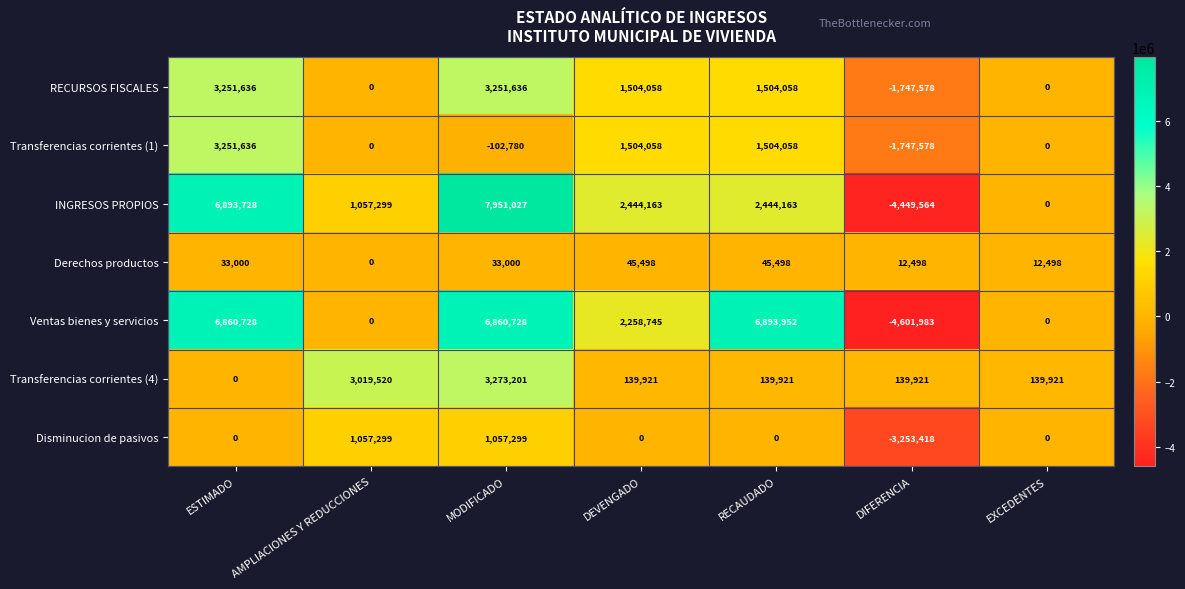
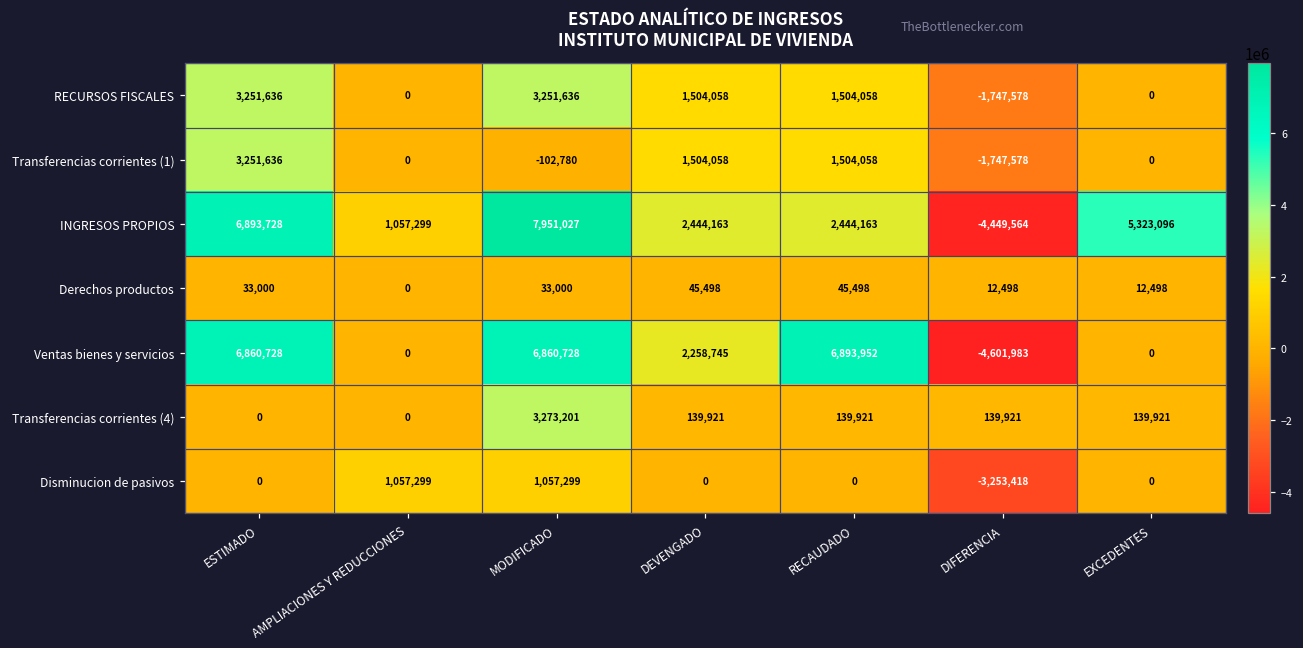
  {
    "RECURSOS FISCALES": {
      "ESTIMADO": "3,251,636",
      "AMPLIACIONES Y REDUCCIONES": "0",
      "MODIFICADO": "3,251,636",
      "DEVENGADO": "1,504,058",
      "RECAUDADO": "1,504,058",
      "DIFERENCIA": "-1,747,578",
      "EXCEDENTES": "0"
    },
    "Transferencias corrientes (1)": {
      "ESTIMADO": "3,251,636",
      "AMPLIACIONES Y REDUCCIONES": "0",
      "MODIFICADO": "-102,780",
      "DEVENGADO": "1,504,058",
      "RECAUDADO": "1,504,058",
      "DIFERENCIA": "-1,747,578",
      "EXCEDENTES": "0"
    },
    "INGRESOS PROPIOS": {
      "ESTIMADO": "6,893,728",
      "AMPLIACIONES Y REDUCCIONES": "1,057,299",
      "MODIFICADO": "7,951,027",
      "DEVENGADO": "2,444,163",
      "RECAUDADO": "2,444,163",
      "DIFERENCIA": "-4,449,564",
-     "EXCEDENTES": "0"
+     "EXCEDENTES": "5,323,096"
    },
    "Derechos productos": {
      "ESTIMADO": "33,000",
      "AMPLIACIONES Y REDUCCIONES": "0",
      "MODIFICADO": "33,000",
      "DEVENGADO": "45,498",
      "RECAUDADO": "45,498",
      "DIFERENCIA": "12,498",
      "EXCEDENTES": "12,498"
    },
    "Ventas bienes y servicios": {
      "ESTIMADO": "6,860,728",
      "AMPLIACIONES Y REDUCCIONES": "0",
      "MODIFICADO": "6,860,728",
      "DEVENGADO": "2,258,745",
      "RECAUDADO": "6,893,952",
      "DIFERENCIA": "-4,601,983",
      "EXCEDENTES": "0"
    },
    "Transferencias corrientes (4)": {
      "ESTIMADO": "0",
-     "AMPLIACIONES Y REDUCCIONES": "3,019,520",
+     "AMPLIACIONES Y REDUCCIONES": "0",
      "MODIFICADO": "3,273,201",
      "DEVENGADO": "139,921",
      "RECAUDADO": "139,921",
      "DIFERENCIA": "139,921",
      "EXCEDENTES": "139,921"
    },
    "Disminucion de pasivos": {
      "ESTIMADO": "0",
      "AMPLIACIONES Y REDUCCIONES": "1,057,299",
      "MODIFICADO": "1,057,299",
      "DEVENGADO": "0",
      "RECAUDADO": "0",
      "DIFERENCIA": "-3,253,418",
      "EXCEDENTES": "0"
    }
  }
